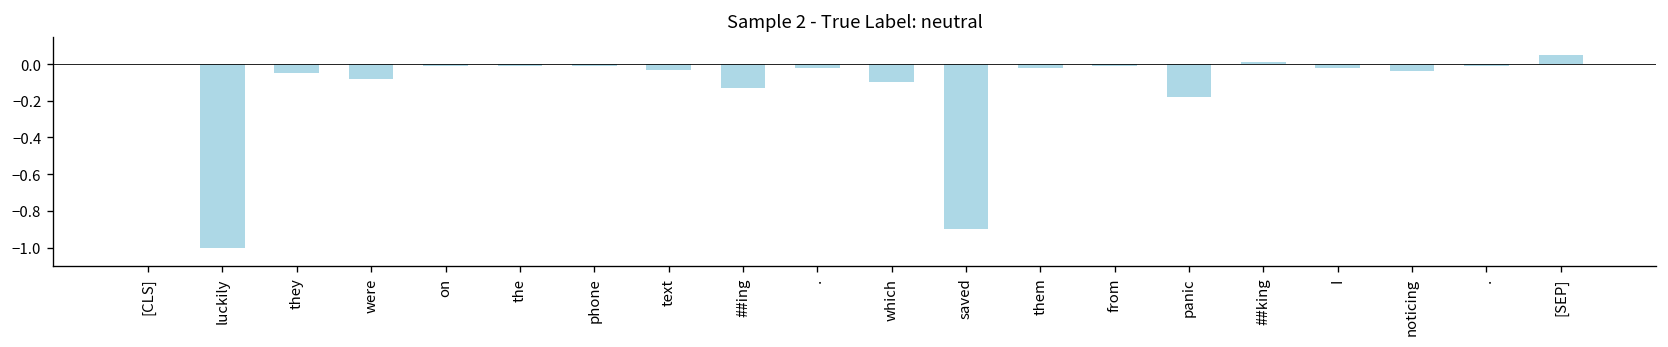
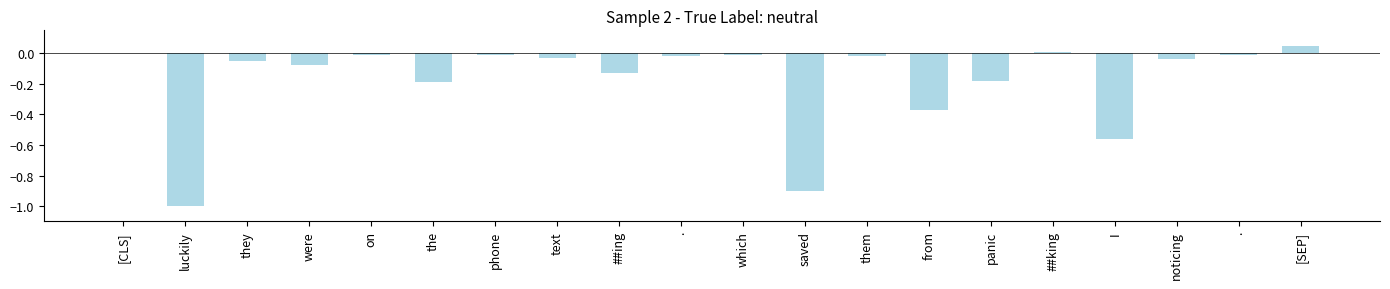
  {
    "[CLS]": 0.00,
    "luckily": -1.00,
    "they": -0.05,
    "were": -0.08,
-   "the": -0.01,
+   "the": -0.19,
    "text": -0.03,
    "##ing": -0.13,
-   "which": -0.10,
+   "which": -0.01,
    "saved": -0.90,
    "them": -0.02,
-   "from": -0.01,
+   "from": -0.37,
    "panic": -0.18,
-   "I": -0.02,
+   "I": -0.56,
    "noticing": -0.04,
    "[SEP]": 0.05
  }
